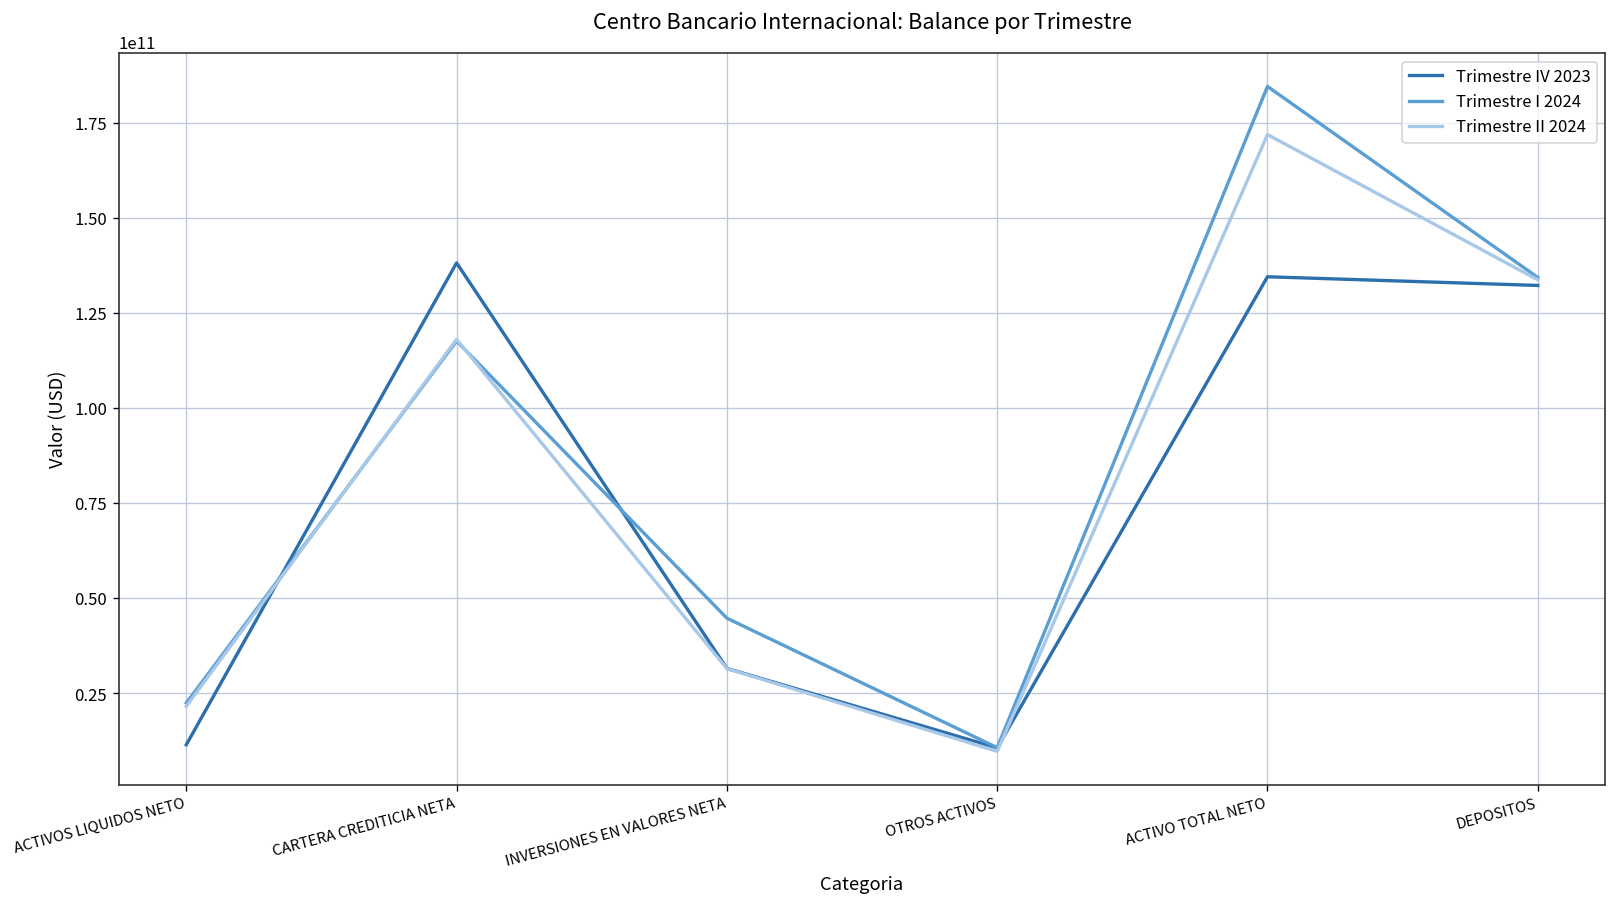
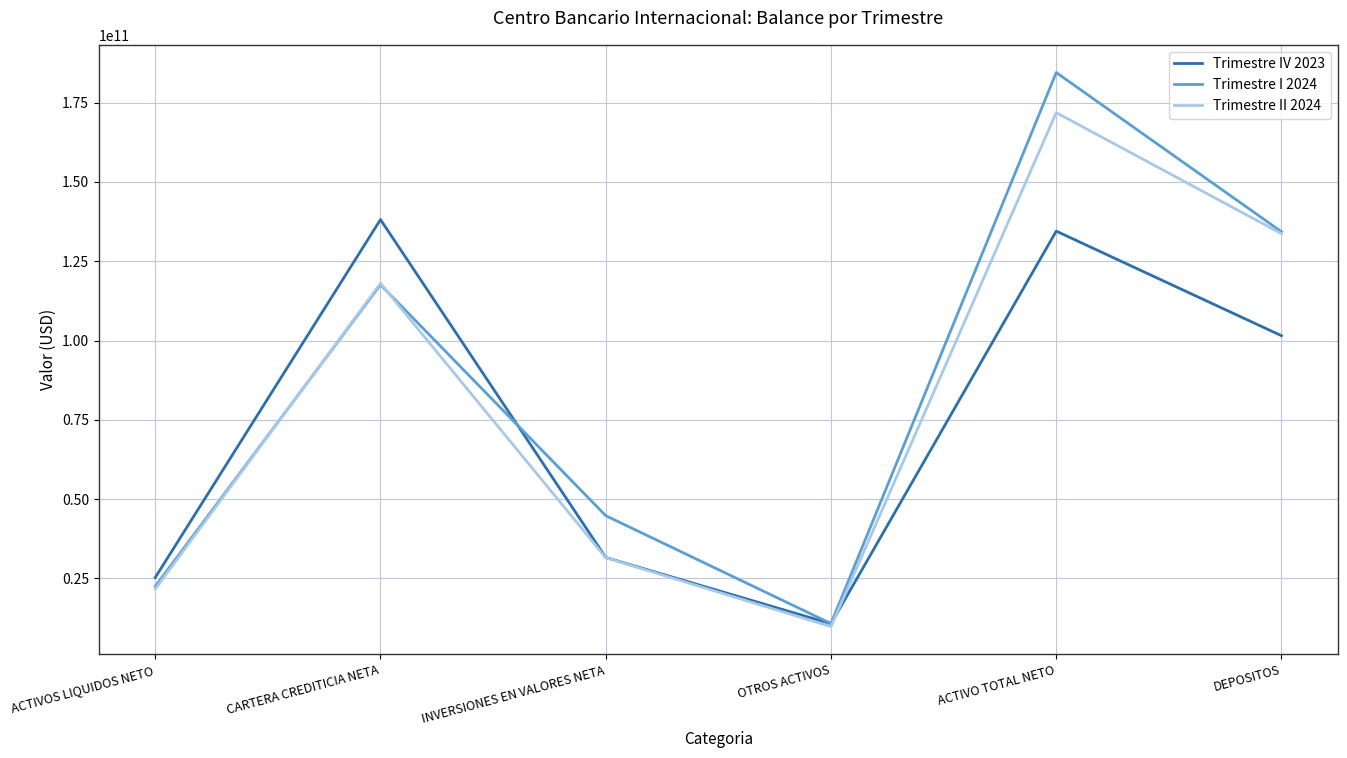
  {
    "Trimestre IV 2023": {
-     "ACTIVOS LIQUIDOS NETO": 12000000000,
+     "ACTIVOS LIQUIDOS NETO": 25000000000,
      "CARTERA CREDITICIA NETA": 138000000000,
      "ACTIVO TOTAL NETO": 134000000000,
-     "DEPOSITOS": 132000000000
+     "DEPOSITOS": 102000000000
    },
    "Trimestre I 2024": {
      "ACTIVOS LIQUIDOS NETO": 22000000000,
      "INVERSIONES EN VALORES NETA": 45000000000,
      "ACTIVO TOTAL NETO": 185000000000
    },
    "Trimestre II 2024": {
      "ACTIVOS LIQUIDOS NETO": 22000000000,
      "OTROS ACTIVOS": 10000000000,
      "ACTIVO TOTAL NETO": 172000000000
    }
  }
